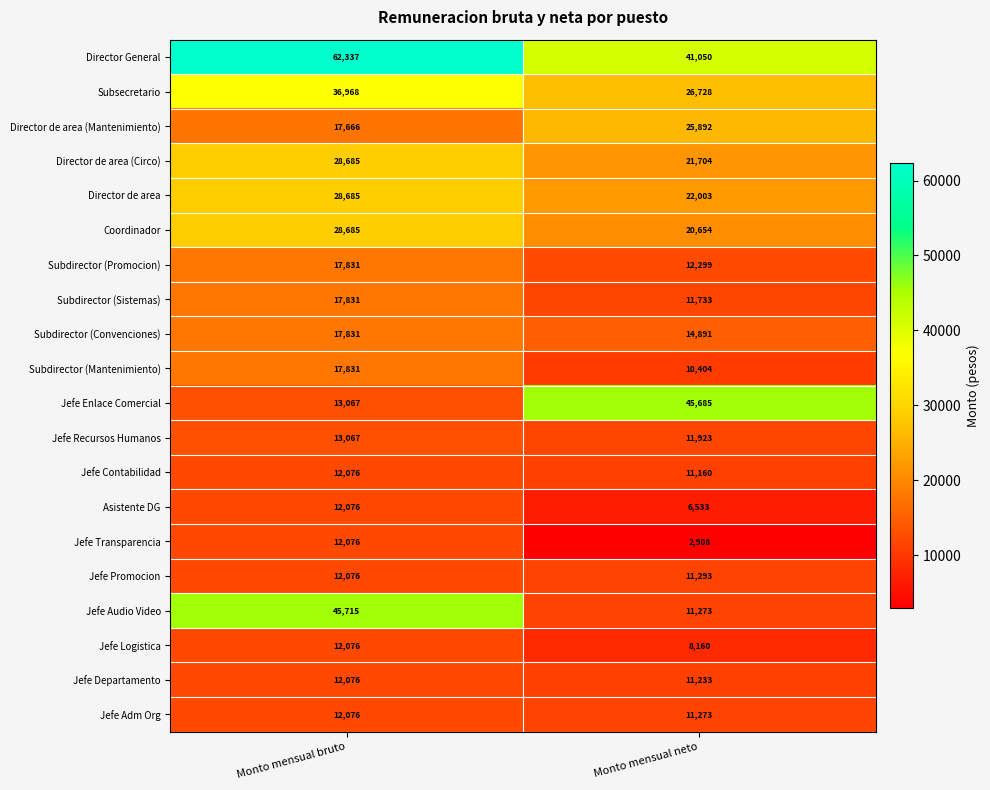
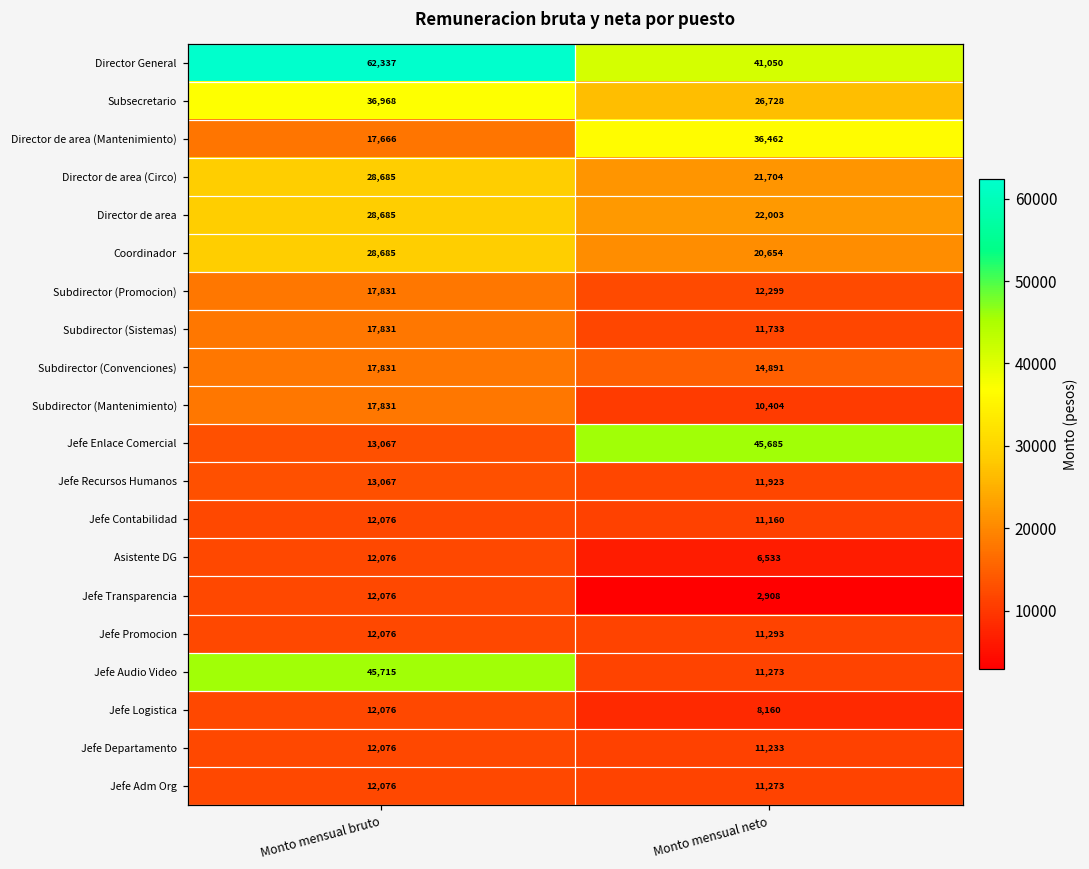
  {
    "Director General": {
      "Monto mensual bruto": "62,337",
      "Monto mensual neto": "41,050"
    },
    "Subsecretario": {
      "Monto mensual bruto": "36,968",
      "Monto mensual neto": "26,728"
    },
    "Director de area (Mantenimiento)": {
      "Monto mensual bruto": "17,666",
-     "Monto mensual neto": "25,892"
+     "Monto mensual neto": "36,462"
    },
    "Director de area (Circo)": {
      "Monto mensual bruto": "28,685",
      "Monto mensual neto": "21,704"
    },
    "Director de area": {
      "Monto mensual bruto": "28,685",
      "Monto mensual neto": "22,003"
    },
    "Coordinador": {
      "Monto mensual bruto": "28,685",
      "Monto mensual neto": "20,654"
    },
    "Subdirector (Promocion)": {
      "Monto mensual bruto": "17,831",
      "Monto mensual neto": "12,299"
    },
    "Subdirector (Sistemas)": {
      "Monto mensual bruto": "17,831",
      "Monto mensual neto": "11,733"
    },
    "Subdirector (Convenciones)": {
      "Monto mensual bruto": "17,831",
      "Monto mensual neto": "14,891"
    },
    "Subdirector (Mantenimiento)": {
      "Monto mensual bruto": "17,831",
      "Monto mensual neto": "10,404"
    },
    "Jefe Enlace Comercial": {
      "Monto mensual bruto": "13,067",
      "Monto mensual neto": "45,685"
    },
    "Jefe Recursos Humanos": {
      "Monto mensual bruto": "13,067",
      "Monto mensual neto": "11,923"
    },
    "Jefe Contabilidad": {
      "Monto mensual bruto": "12,076",
      "Monto mensual neto": "11,160"
    },
    "Asistente DG": {
      "Monto mensual bruto": "12,076",
      "Monto mensual neto": "6,533"
    },
    "Jefe Transparencia": {
      "Monto mensual bruto": "12,076",
      "Monto mensual neto": "2,908"
    },
    "Jefe Promocion": {
      "Monto mensual bruto": "12,076",
      "Monto mensual neto": "11,293"
    },
    "Jefe Audio Video": {
      "Monto mensual bruto": "45,715",
      "Monto mensual neto": "11,273"
    },
    "Jefe Logistica": {
      "Monto mensual bruto": "12,076",
      "Monto mensual neto": "8,160"
    },
    "Jefe Departamento": {
      "Monto mensual bruto": "12,076",
      "Monto mensual neto": "11,233"
    },
    "Jefe Adm Org": {
      "Monto mensual bruto": "12,076",
      "Monto mensual neto": "11,273"
    }
  }
